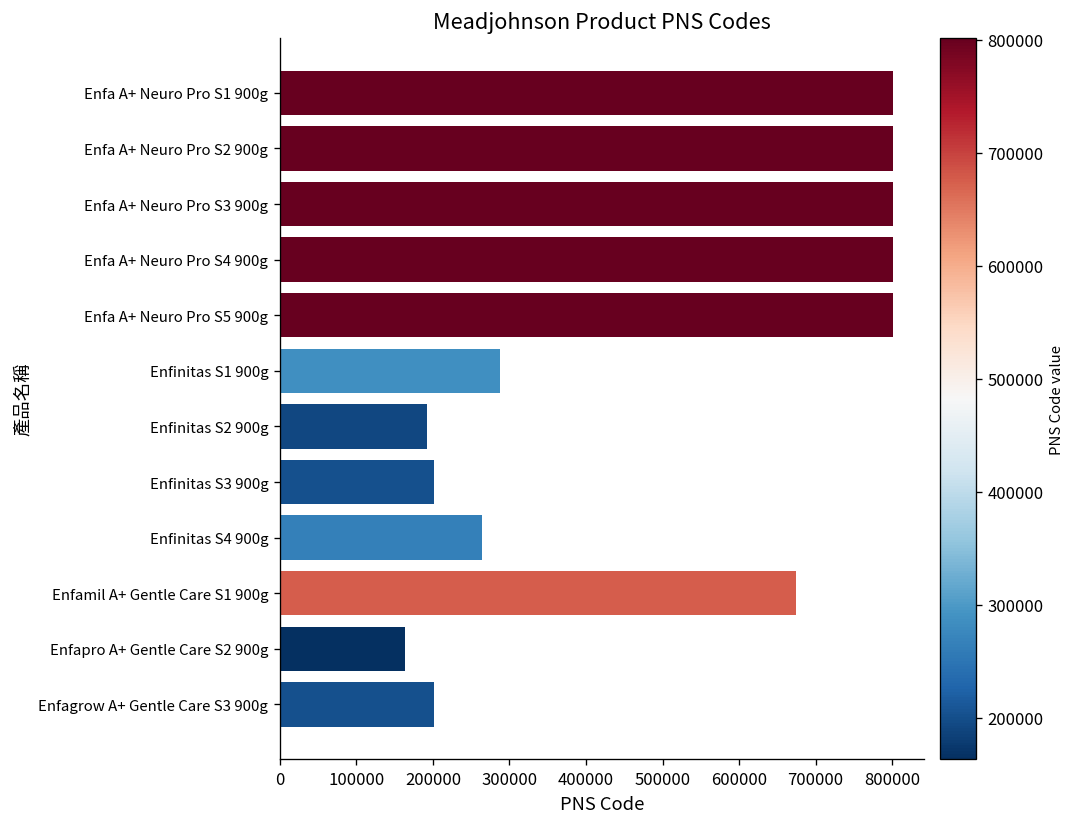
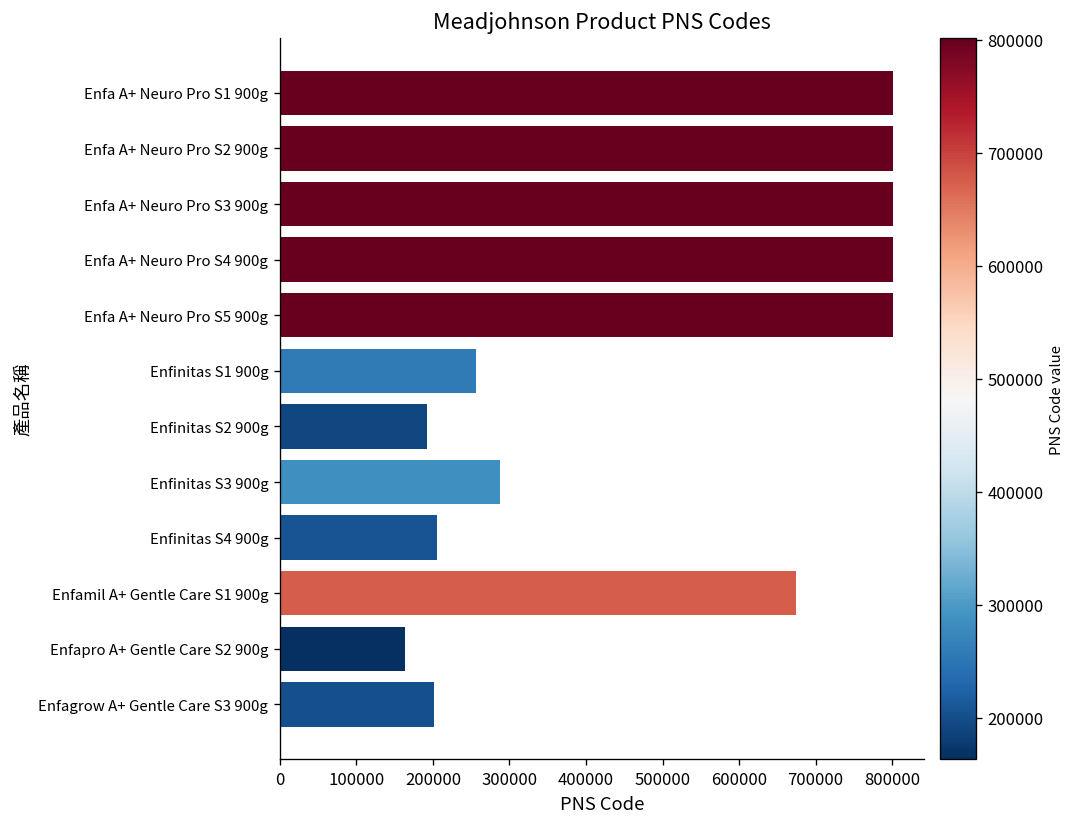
  {
    "Enfa A+ Neuro Pro S1 900g": 800000,
    "Enfa A+ Neuro Pro S2 900g": 800000,
    "Enfa A+ Neuro Pro S3 900g": 800000,
    "Enfa A+ Neuro Pro S4 900g": 800000,
    "Enfa A+ Neuro Pro S5 900g": 800000,
-   "Enfinitas S1 900g": 290000,
+   "Enfinitas S1 900g": 260000,
    "Enfinitas S2 900g": 190000,
-   "Enfinitas S3 900g": 200000,
-   "Enfinitas S4 900g": 260000,
+   "Enfinitas S3 900g": 290000,
+   "Enfinitas S4 900g": 210000,
    "Enfamil A+ Gentle Care S1 900g": 670000,
    "Enfapro A+ Gentle Care S2 900g": 160000,
    "Enfagrow A+ Gentle Care S3 900g": 200000
  }
